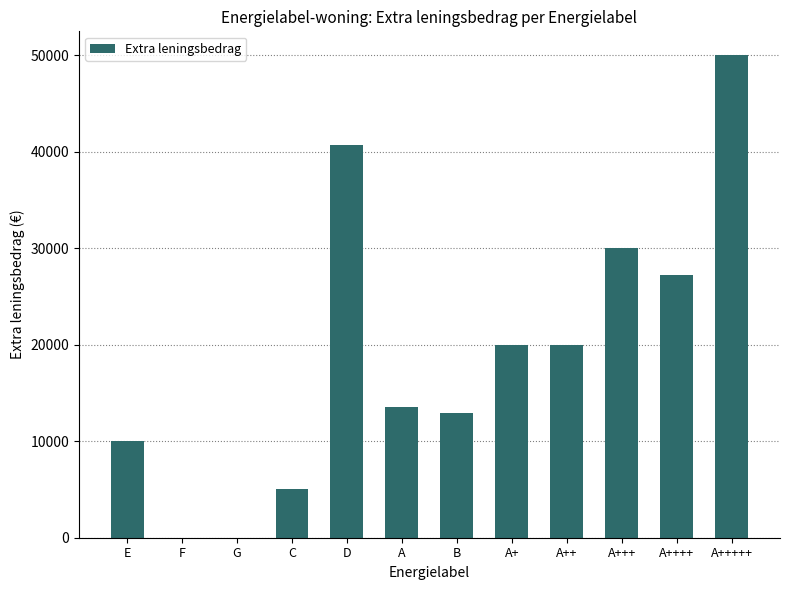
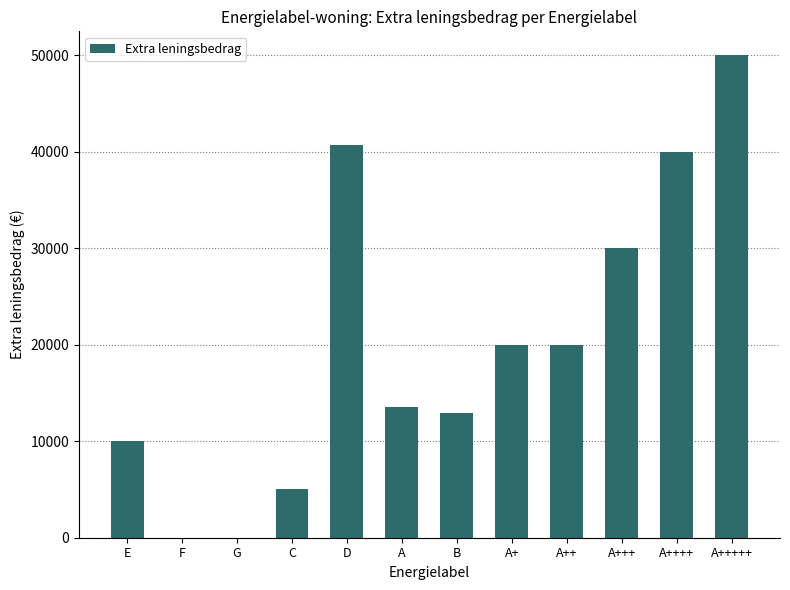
  {
    "E": 10000,
    "F": 0,
    "G": 0,
    "C": 5000,
    "D": 41000,
    "A": 14000,
    "B": 13000,
    "A+": 20000,
    "A++": 20000,
    "A+++": 30000,
-   "A++++": 27000,
+   "A++++": 40000,
    "A+++++": 50000
  }
